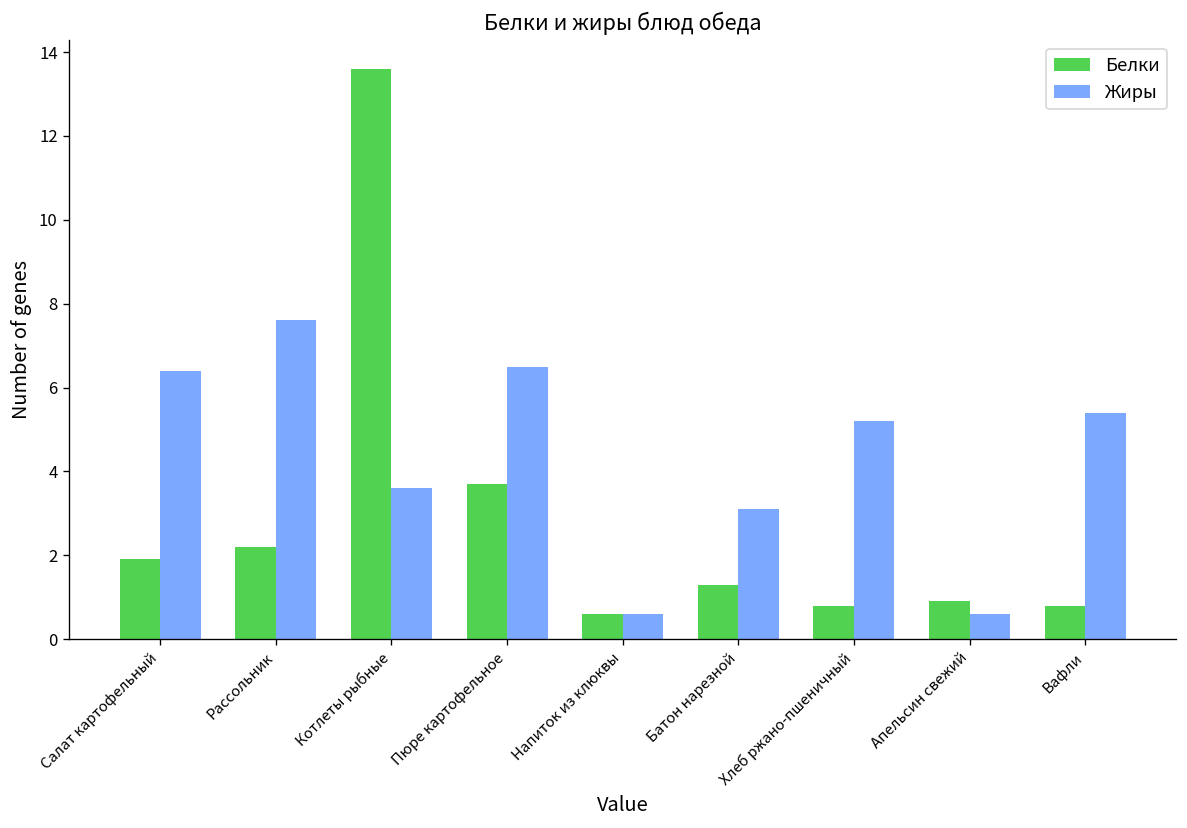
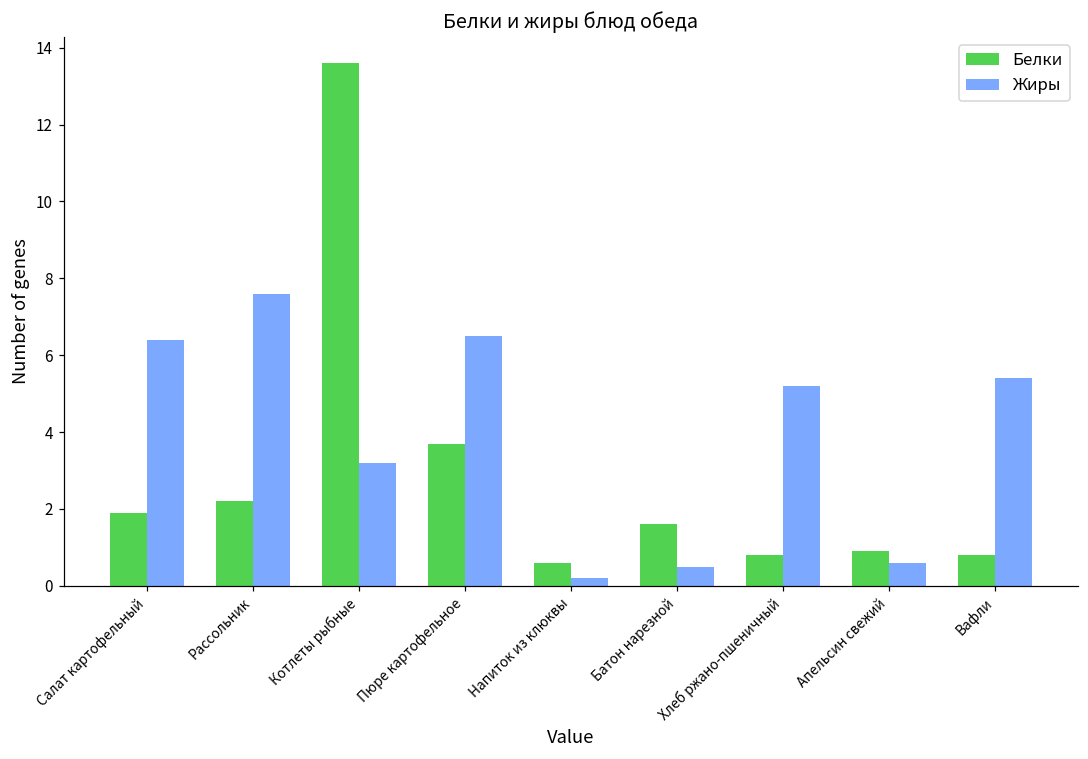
  {
    "Белки": {
      "Салат картофельный": 1.9,
      "Рассольник": 2.2,
      "Котлеты рыбные": 13.6,
      "Пюре картофельное": 3.7,
      "Напиток из клюквы": 0.6,
-     "Батон нарезной": 1.3,
+     "Батон нарезной": 1.6,
      "Хлеб ржано-пшеничный": 0.8,
      "Апельсин свежий": 0.9,
      "Вафли": 0.8
    },
    "Жиры": {
      "Салат картофельный": 6.4,
      "Рассольник": 7.6,
-     "Котлеты рыбные": 3.6,
+     "Котлеты рыбные": 3.2,
      "Пюре картофельное": 6.5,
-     "Напиток из клюквы": 0.6,
-     "Батон нарезной": 3.1,
+     "Напиток из клюквы": 0.2,
+     "Батон нарезной": 0.5,
      "Хлеб ржано-пшеничный": 5.2,
      "Апельсин свежий": 0.6,
      "Вафли": 5.4
    }
  }
